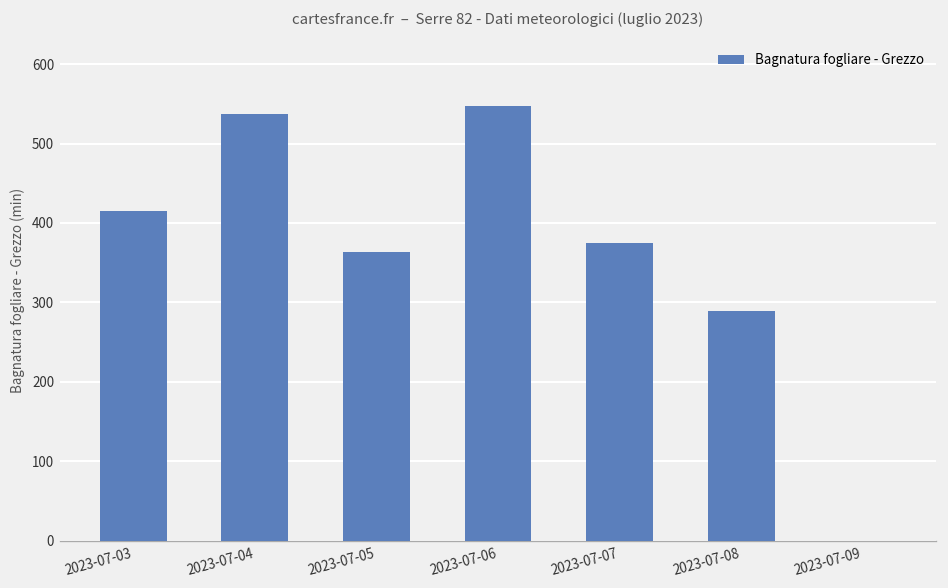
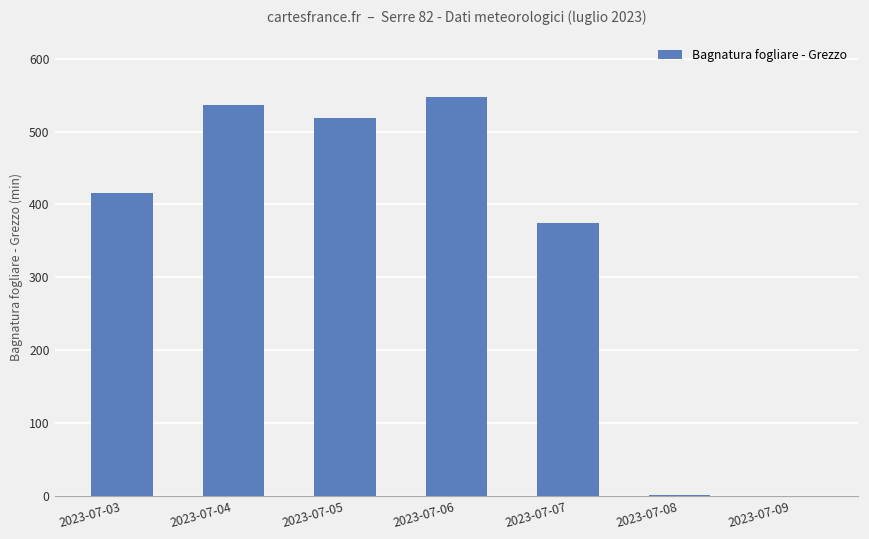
  {
    "2023-07-03": 420,
    "2023-07-04": 540,
-   "2023-07-05": 360,
+   "2023-07-05": 520,
    "2023-07-06": 550,
    "2023-07-07": 370,
-   "2023-07-08": 290,
+   "2023-07-08": 0,
    "2023-07-09": 0
  }
